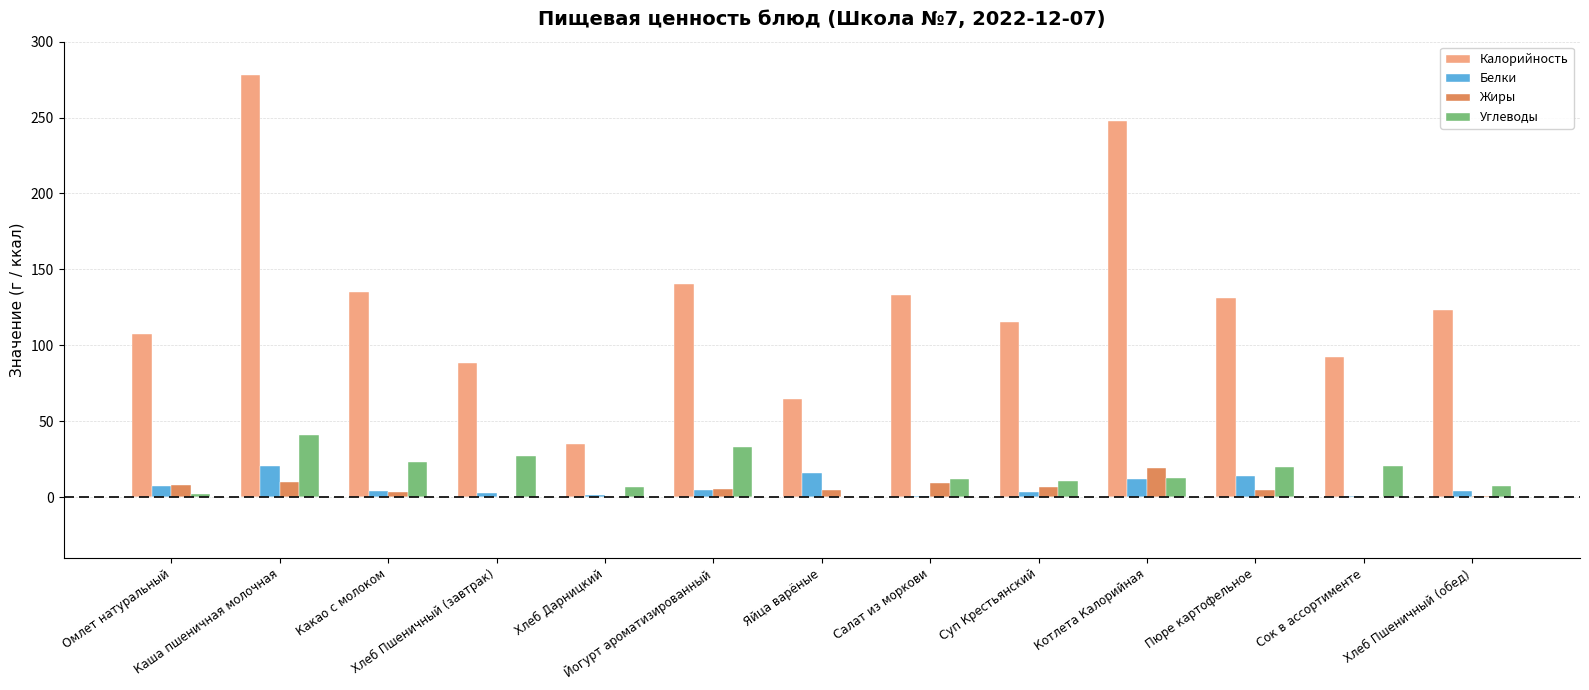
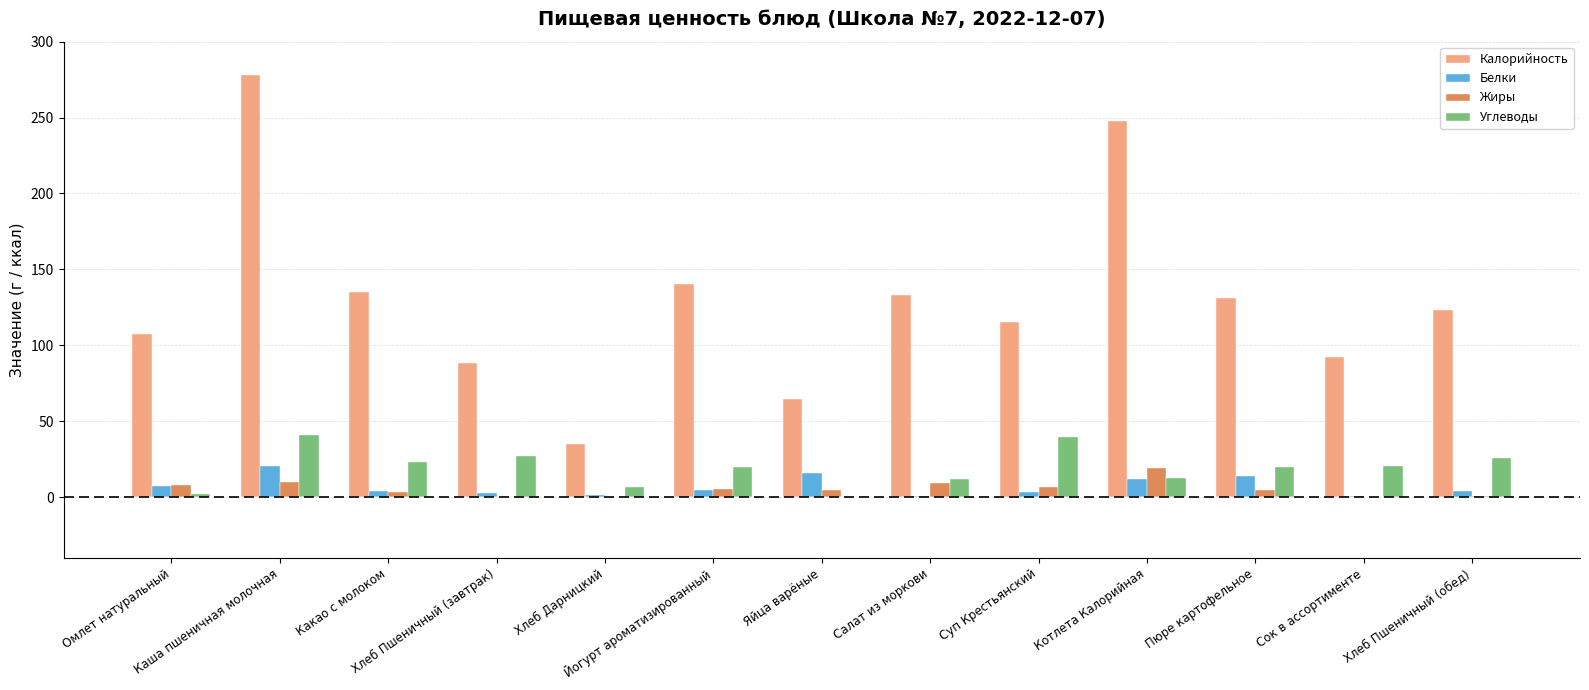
  {
    "Белки": {
      "Омлет натуральный": 7,
      "Каша пшеничная молочная": 21,
      "Какао с молоком": 4,
      "Хлеб Пшеничный (завтрак)": 3,
      "Йогурт ароматизированный": 5,
      "Яйца варёные": 16,
      "Суп Крестьянский": 3,
      "Котлета Калорийная": 12,
      "Пюре картофельное": 14,
      "Хлеб Пшеничный (обед)": 4
    },
    "Углеводы": {
      "Омлет натуральный": 2,
      "Каша пшеничная молочная": 41,
      "Какао с молоком": 23,
      "Хлеб Пшеничный (завтрак)": 27,
      "Хлеб Дарницкий": 7,
-     "Йогурт ароматизированный": 33,
+     "Йогурт ароматизированный": 20,
      "Салат из моркови": 12,
-     "Суп Крестьянский": 10,
+     "Суп Крестьянский": 40,
      "Котлета Калорийная": 13,
      "Пюре картофельное": 20,
      "Сок в ассортименте": 20,
-     "Хлеб Пшеничный (обед)": 7
+     "Хлеб Пшеничный (обед)": 26
    }
  }
